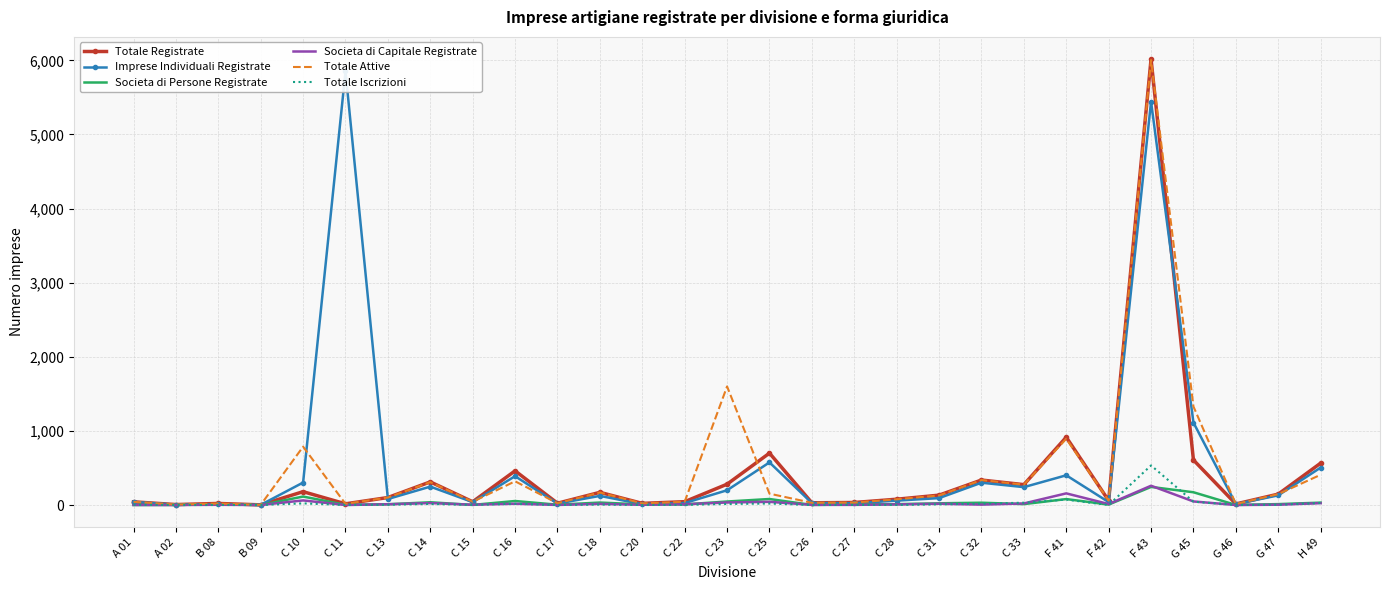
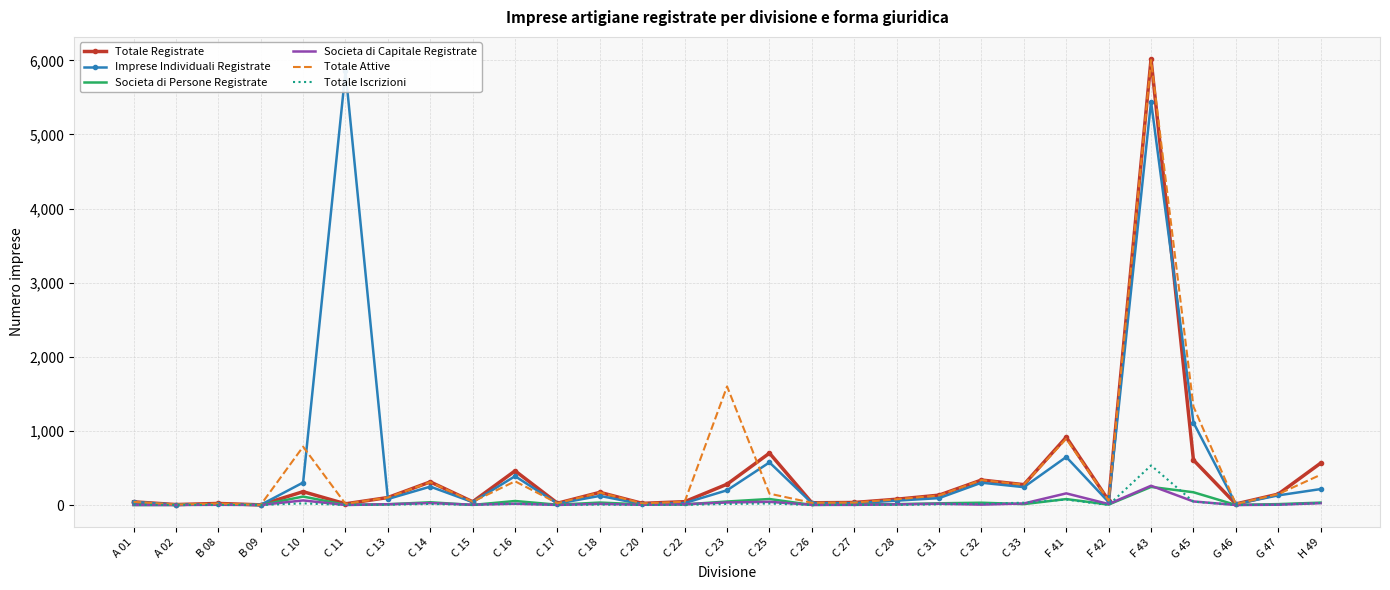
  {
    "Totale Registrate": {
      "C 10": "200",
      "C 16": "500",
      "C 23": "300",
      "C 25": "700",
      "G 45": "600",
      "H 49": "600"
    },
    "Imprese Individuali Registrate": {
      "C 10": "300",
      "C 14": "200",
      "C 16": "400",
      "C 18": "100",
      "C 23": "200",
      "C 25": "600",
      "C 31": "100",
      "C 32": "300",
-     "F 41": "400",
+     "F 41": "600",
      "F 43": "5,400",
      "G 45": "1,100",
-     "H 49": "500"
+     "H 49": "200"
    },
    "Societa di Capitale Registrate": {
      "C 10": "100",
      "F 41": "200"
    },
    "Totale Attive": {
      "C 10": "800",
      "C 16": "300",
      "C 23": "1,600",
      "C 25": "200",
      "G 45": "1,300",
      "H 49": "400"
    }
  }
